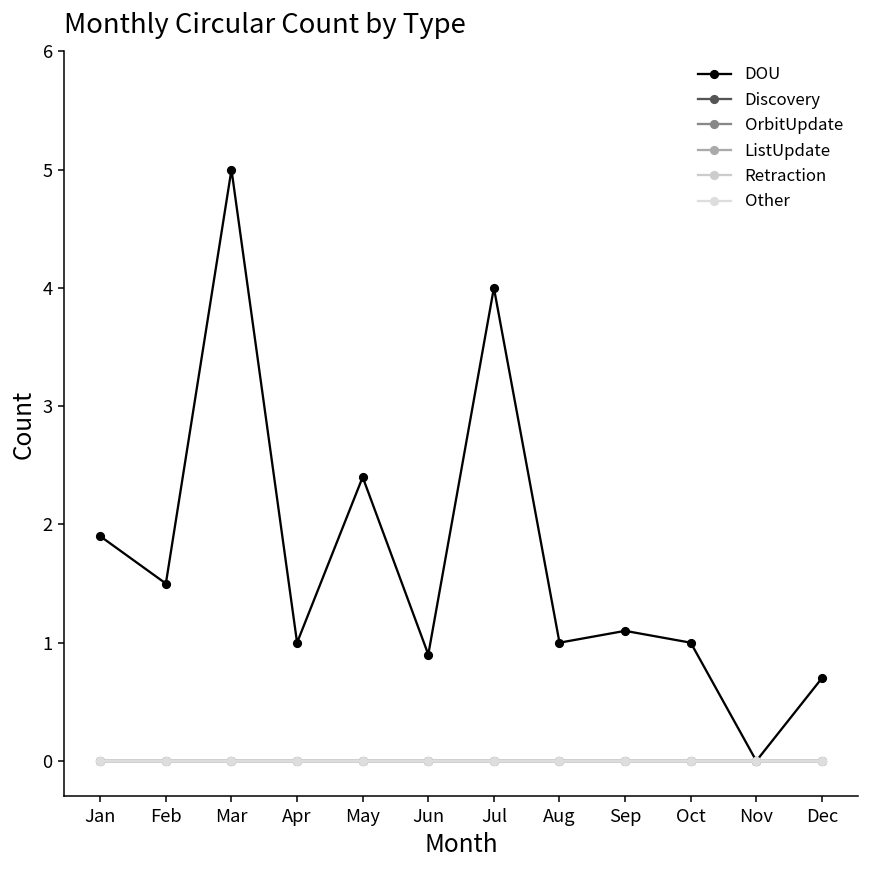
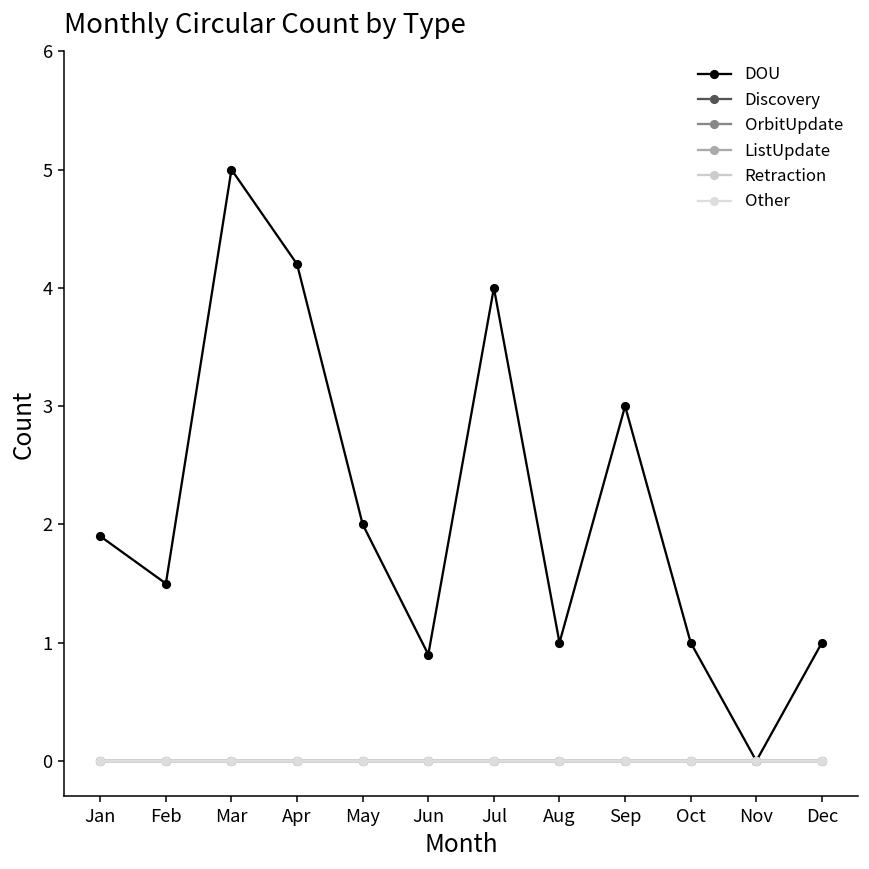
  {
    "DOU": {
      "Jan": 1.9,
      "Feb": 1.5,
      "Mar": 5.0,
-     "Apr": 1.0,
-     "May": 2.4,
+     "Apr": 4.2,
+     "May": 2.0,
      "Jun": 0.9,
      "Jul": 4.0,
      "Aug": 1.0,
-     "Sep": 1.1,
+     "Sep": 3.0,
      "Oct": 1.0,
-     "Dec": 0.7
+     "Dec": 1.0
    },
    "Other": {
      "Jan": 0.0,
      "Feb": 0.0,
      "Mar": 0.0,
      "Apr": 0.0,
      "May": 0.0,
      "Jun": 0.0,
      "Jul": 0.0,
      "Aug": 0.0,
      "Sep": 0.0,
      "Oct": 0.0,
      "Dec": 0.0
    }
  }
